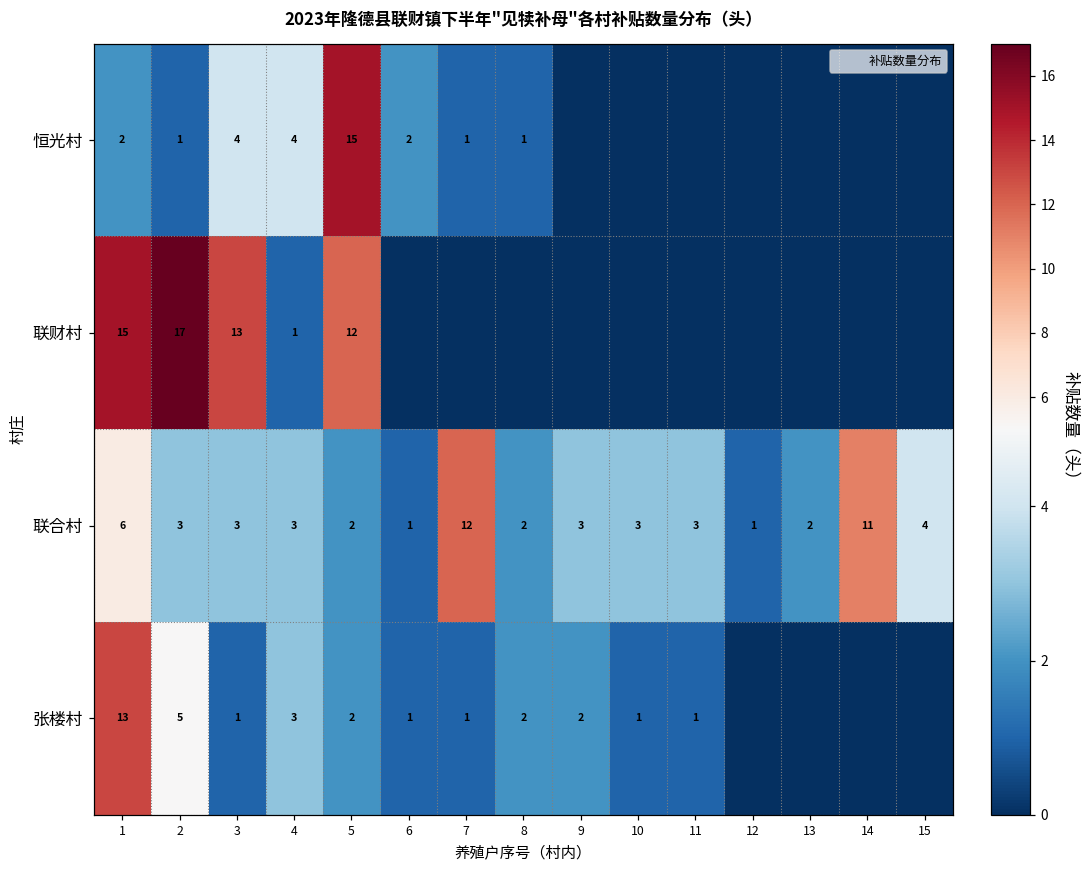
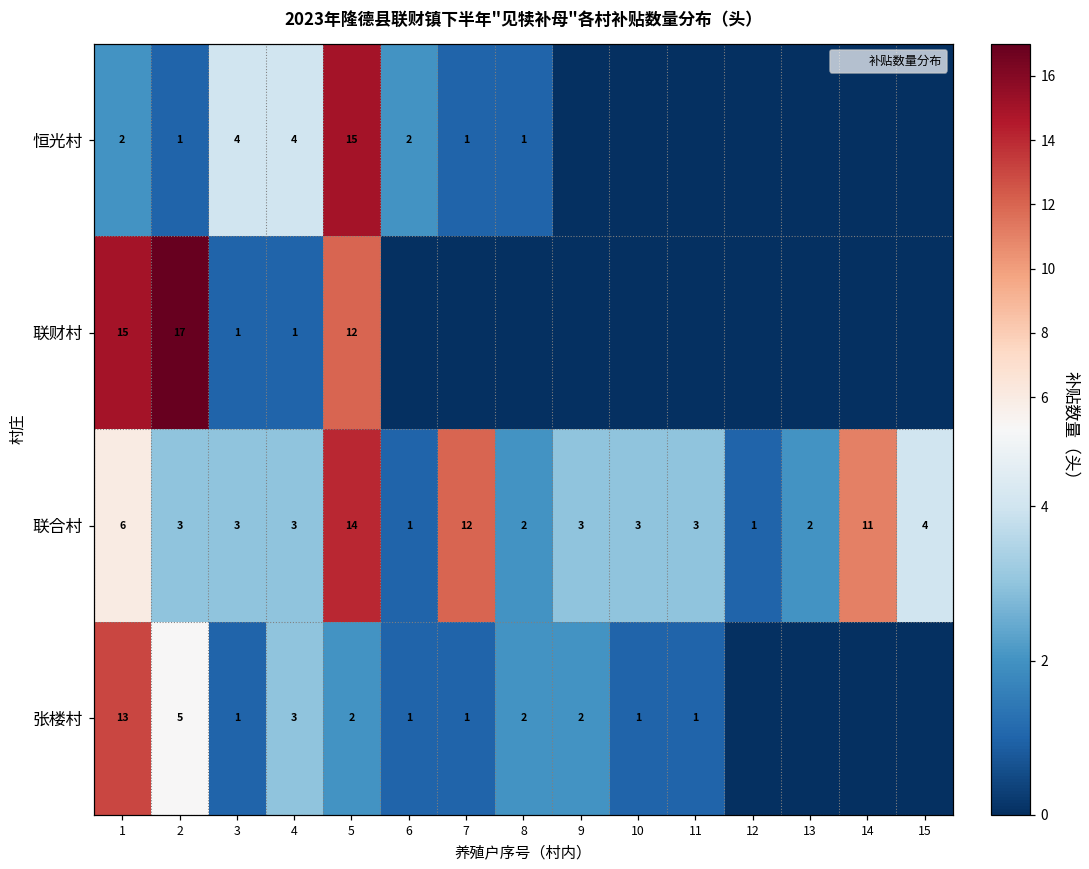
  {
    "恒光村": {
      "1": 2,
      "2": 1,
      "3": 4,
      "4": 4,
      "5": 15,
      "6": 2,
      "7": 1,
      "8": 1
    },
    "联财村": {
      "1": 15,
      "2": 17,
-     "3": 13,
+     "3": 1,
      "4": 1,
      "5": 12
    },
    "联合村": {
      "1": 6,
      "2": 3,
      "3": 3,
      "4": 3,
-     "5": 2,
+     "5": 14,
      "6": 1,
      "7": 12,
      "8": 2,
      "9": 3,
      "10": 3,
      "11": 3,
      "12": 1,
      "13": 2,
      "14": 11,
      "15": 4
    },
    "张楼村": {
      "1": 13,
      "2": 5,
      "3": 1,
      "4": 3,
      "5": 2,
      "6": 1,
      "7": 1,
      "8": 2,
      "9": 2,
      "10": 1,
      "11": 1
    }
  }
